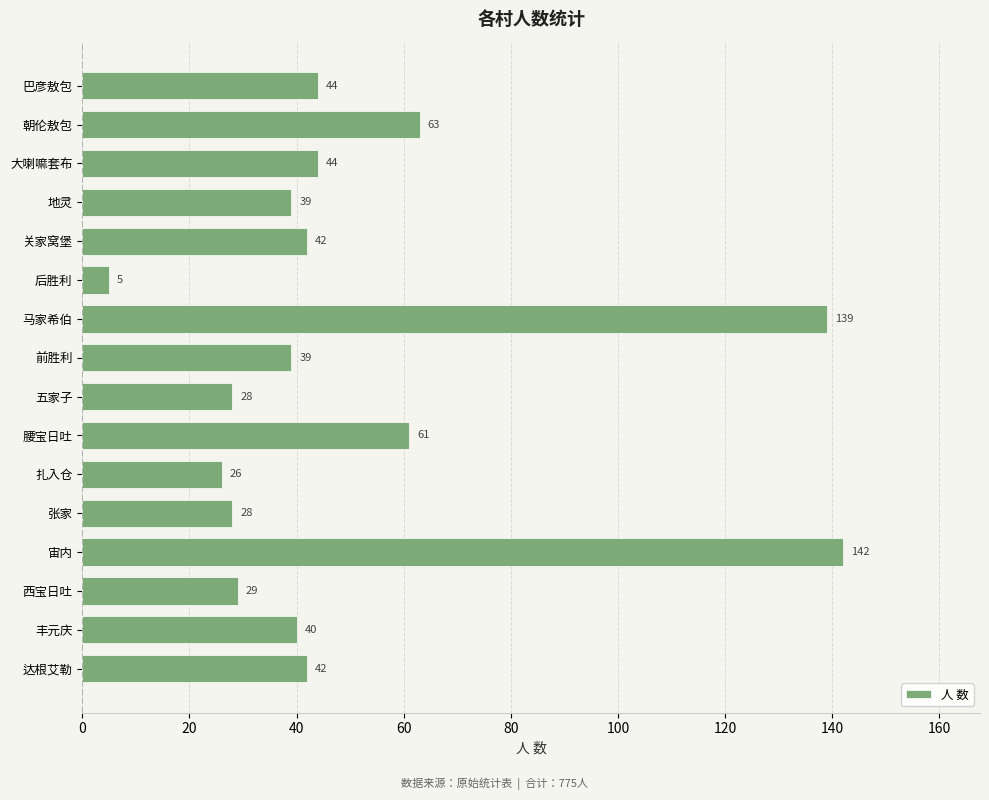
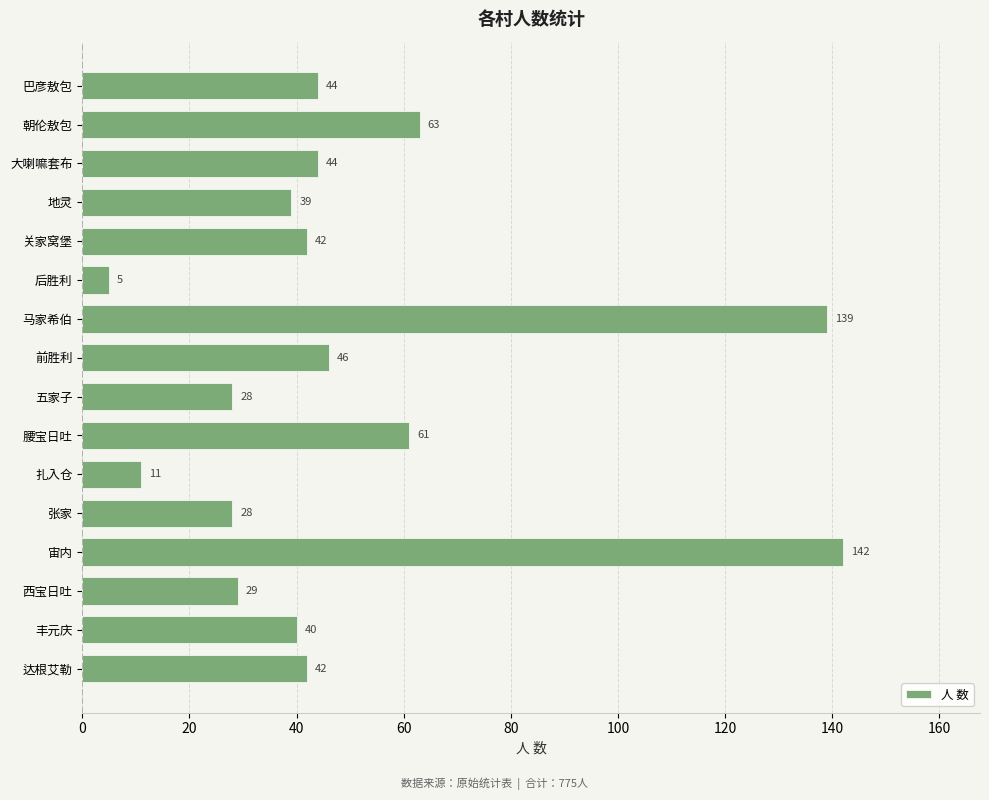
  {
    "巴彦敖包": 44,
    "朝伦敖包": 63,
    "大喇嘛套布": 44,
    "地灵": 39,
    "关家窝堡": 42,
    "后胜利": 5,
    "马家希伯": 139,
-   "前胜利": 39,
+   "前胜利": 46,
    "五家子": 28,
    "腰宝日吐": 61,
-   "扎入仓": 26,
+   "扎入仓": 11,
    "张家": 28,
    "宙内": 142,
    "西宝日吐": 29,
    "丰元庆": 40,
    "达根艾勒": 42
  }
